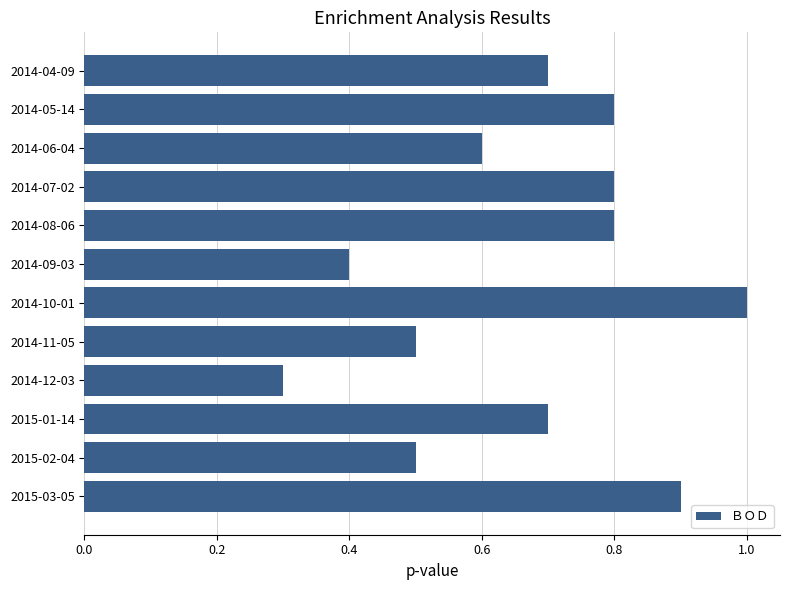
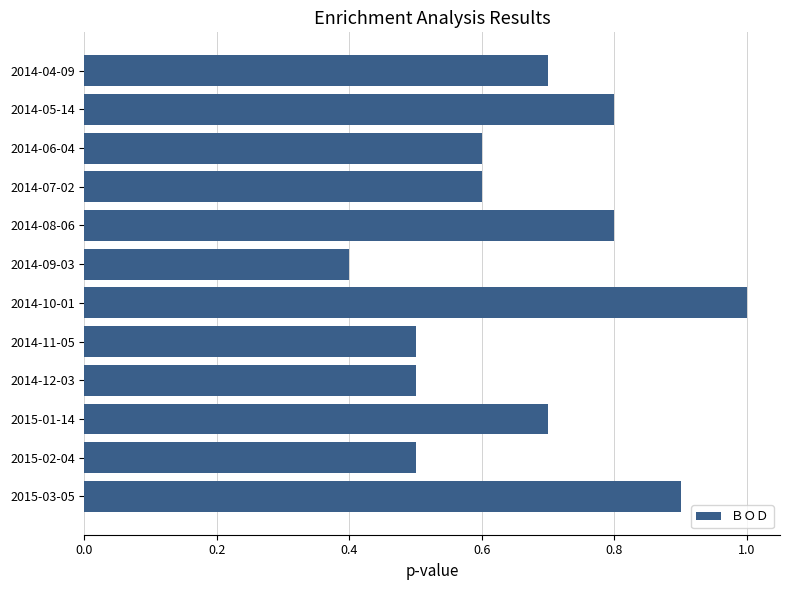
  {
    "2014-04-09": 0.7,
    "2014-05-14": 0.8,
    "2014-06-04": 0.6,
-   "2014-07-02": 0.8,
+   "2014-07-02": 0.6,
    "2014-08-06": 0.8,
    "2014-09-03": 0.4,
    "2014-10-01": 1.0,
    "2014-11-05": 0.5,
-   "2014-12-03": 0.3,
+   "2014-12-03": 0.5,
    "2015-01-14": 0.7,
    "2015-02-04": 0.5,
    "2015-03-05": 0.9
  }
